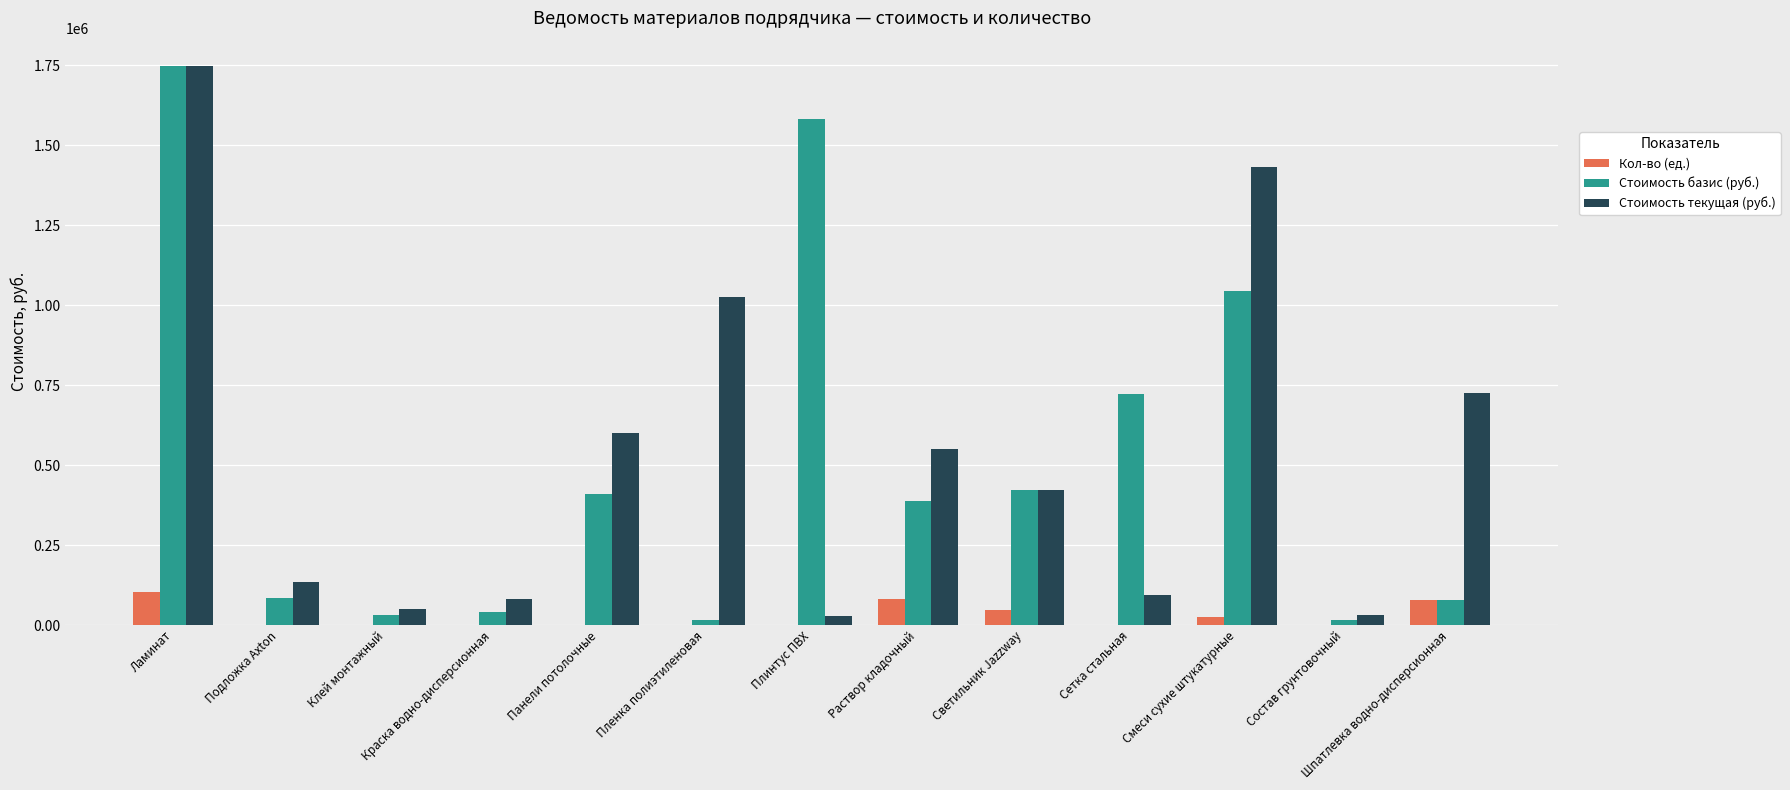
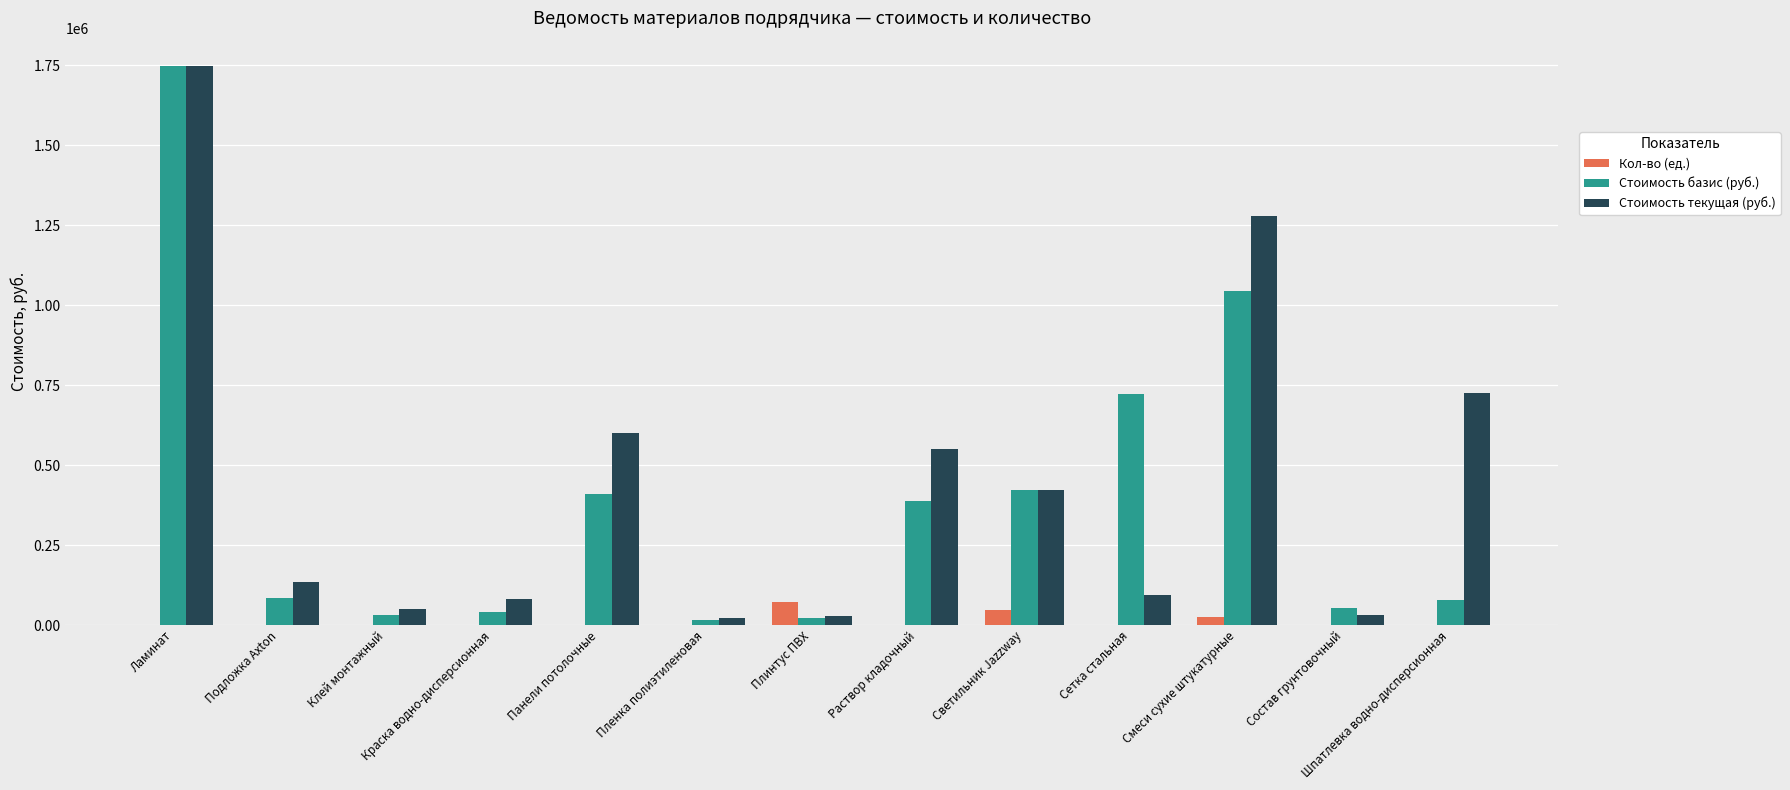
  {
    "Кол-во (ед.)": {
-     "Ламинат": 100000,
-     "Плинтус ПВХ": 0,
-     "Раствор кладочный": 80000,
+     "Ламинат": 0,
+     "Плинтус ПВХ": 70000,
+     "Раствор кладочный": 0,
      "Светильник Jazzway": 50000,
      "Смеси сухие штукатурные": 20000,
-     "Шпатлевка водно-дисперсионная": 80000
+     "Шпатлевка водно-дисперсионная": 0
    },
    "Стоимость базис (руб.)": {
      "Ламинат": 1750000,
      "Подложка Axton": 80000,
      "Клей монтажный": 30000,
      "Краска водно-дисперсионная": 40000,
      "Панели потолочные": 410000,
      "Пленка полиэтиленовая": 20000,
-     "Плинтус ПВХ": 1580000,
+     "Плинтус ПВХ": 20000,
      "Раствор кладочный": 390000,
      "Светильник Jazzway": 420000,
      "Сетка стальная": 720000,
      "Смеси сухие штукатурные": 1040000,
-     "Состав грунтовочный": 20000,
+     "Состав грунтовочный": 50000,
      "Шпатлевка водно-дисперсионная": 80000
    },
    "Стоимость текущая (руб.)": {
      "Ламинат": 1750000,
      "Подложка Axton": 140000,
      "Клей монтажный": 50000,
      "Краска водно-дисперсионная": 80000,
      "Панели потолочные": 600000,
-     "Пленка полиэтиленовая": 1020000,
+     "Пленка полиэтиленовая": 20000,
      "Плинтус ПВХ": 30000,
      "Раствор кладочный": 550000,
      "Светильник Jazzway": 420000,
      "Сетка стальная": 90000,
-     "Смеси сухие штукатурные": 1430000,
+     "Смеси сухие штукатурные": 1280000,
      "Состав грунтовочный": 30000,
      "Шпатлевка водно-дисперсионная": 730000
    }
  }
